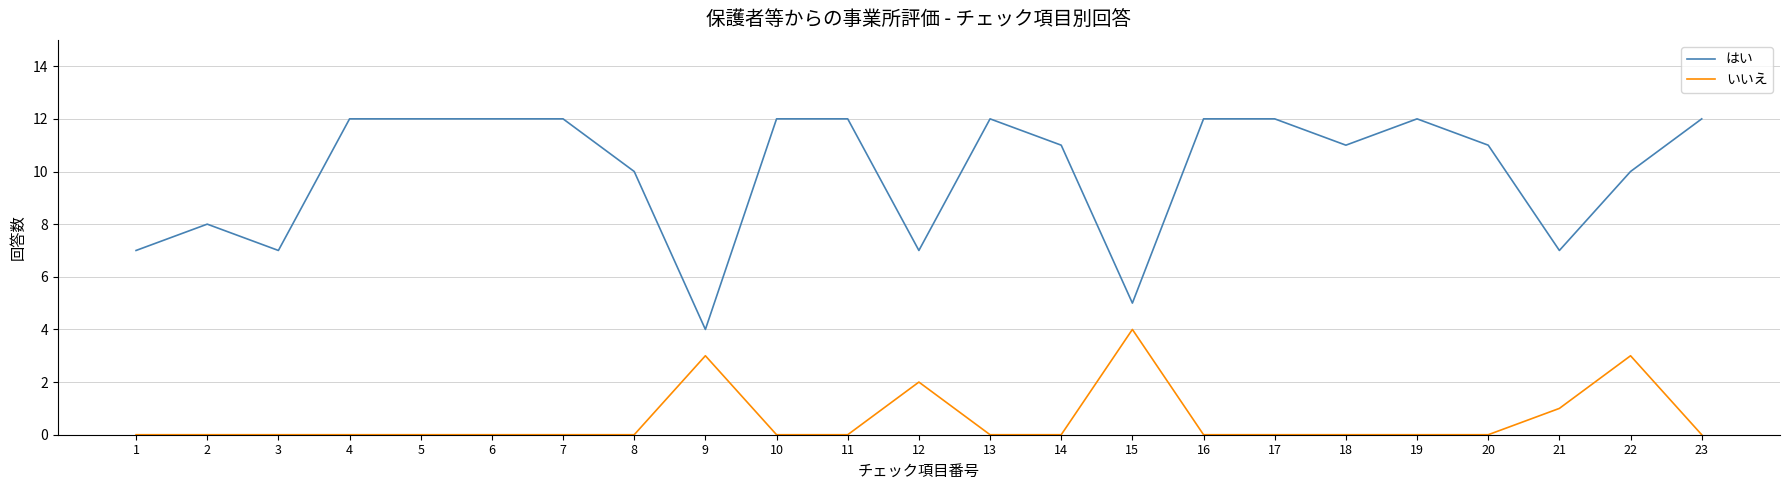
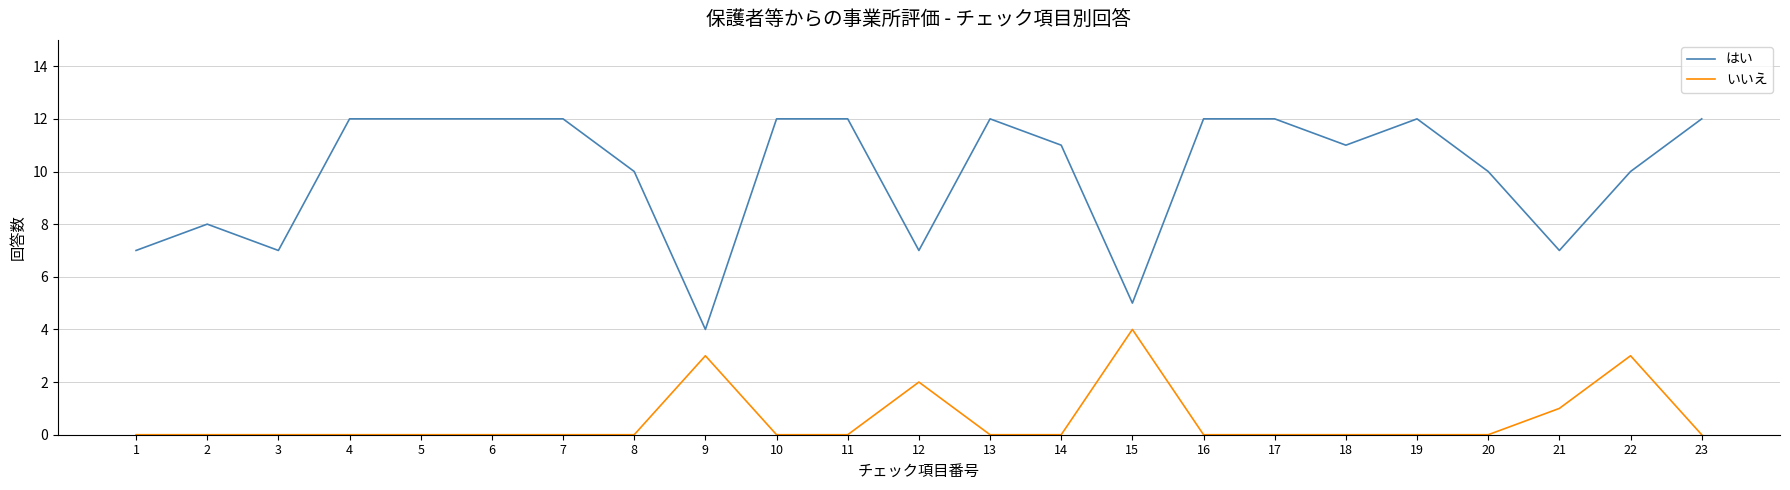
  {
    "はい": {
      "1": 7,
      "2": 8,
      "3": 7,
      "4": 12,
      "5": 12,
      "6": 12,
      "7": 12,
      "8": 10,
      "9": 4,
      "10": 12,
      "11": 12,
      "12": 7,
      "13": 12,
      "14": 11,
      "15": 5,
      "16": 12,
      "17": 12,
      "18": 11,
      "19": 12,
-     "20": 11,
+     "20": 10,
      "21": 7,
      "22": 10,
      "23": 12
    },
    "いいえ": {
      "1": 0,
      "2": 0,
      "3": 0,
      "4": 0,
      "5": 0,
      "6": 0,
      "7": 0,
      "8": 0,
      "9": 3,
      "10": 0,
      "11": 0,
      "12": 2,
      "13": 0,
      "14": 0,
      "15": 4,
      "16": 0,
      "17": 0,
      "18": 0,
      "19": 0,
      "20": 0,
      "21": 1,
      "22": 3,
      "23": 0
    }
  }
